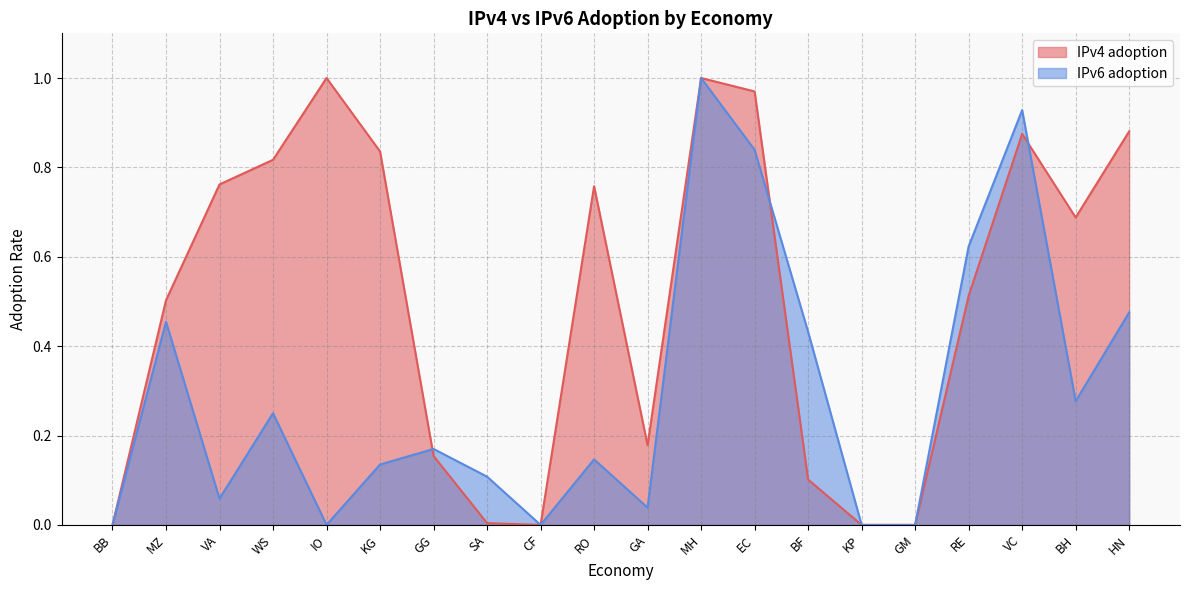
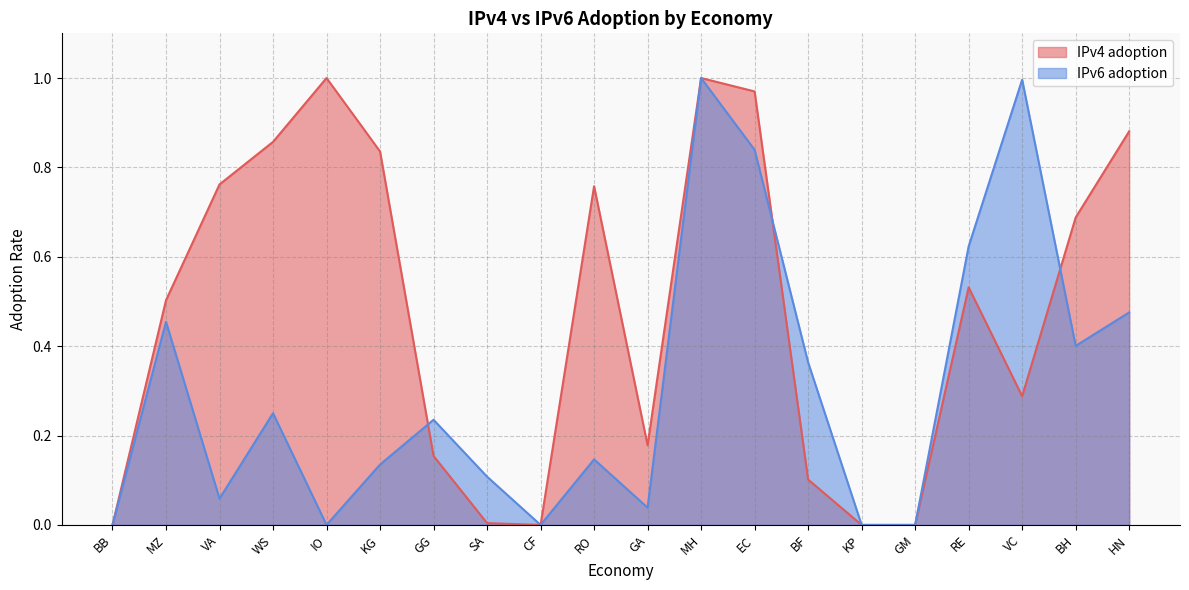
  {
    "IPv4 adoption": {
      "MZ": 0.50,
      "VA": 0.76,
-     "WS": 0.82,
+     "WS": 0.86,
      "IO": 1.00,
      "KG": 0.84,
      "GG": 0.15,
      "SA": 0.00,
      "RO": 0.76,
      "GA": 0.18,
      "EC": 0.97,
      "BF": 0.10,
-     "RE": 0.51,
-     "VC": 0.88,
+     "RE": 0.53,
+     "VC": 0.29,
      "BH": 0.69,
      "HN": 0.88
    },
    "IPv6 adoption": {
      "MZ": 0.45,
      "VA": 0.06,
      "WS": 0.25,
      "IO": 0.00,
      "KG": 0.14,
-     "GG": 0.17,
+     "GG": 0.24,
      "SA": 0.11,
      "RO": 0.15,
      "GA": 0.04,
      "EC": 0.84,
-     "BF": 0.43,
+     "BF": 0.36,
      "RE": 0.62,
-     "VC": 0.93,
-     "BH": 0.28,
+     "VC": 1.00,
+     "BH": 0.40,
      "HN": 0.48
    }
  }
